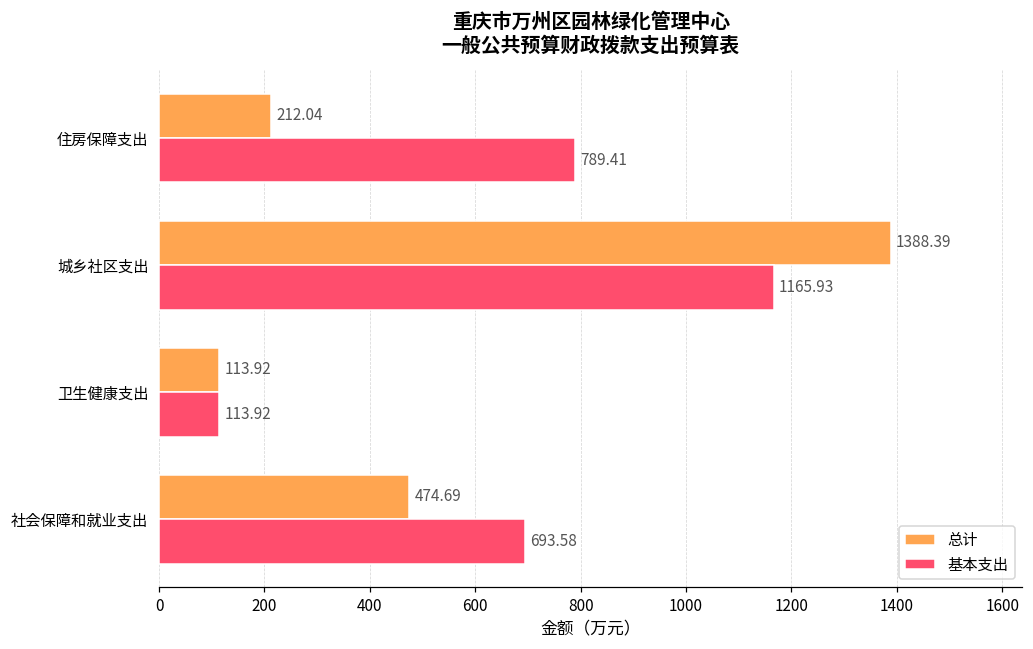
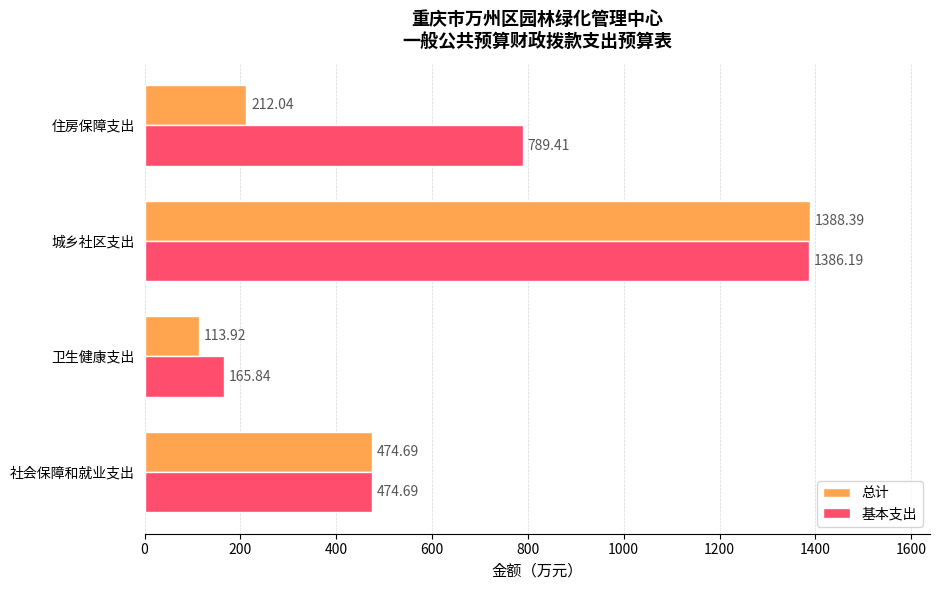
  {
    "总计": {
      "住房保障支出": 212.04,
      "城乡社区支出": 1388.39,
      "卫生健康支出": 113.92,
      "社会保障和就业支出": 474.69
    },
    "基本支出": {
      "住房保障支出": 789.41,
-     "城乡社区支出": 1165.93,
-     "卫生健康支出": 113.92,
-     "社会保障和就业支出": 693.58
+     "城乡社区支出": 1386.19,
+     "卫生健康支出": 165.84,
+     "社会保障和就业支出": 474.69
    }
  }
